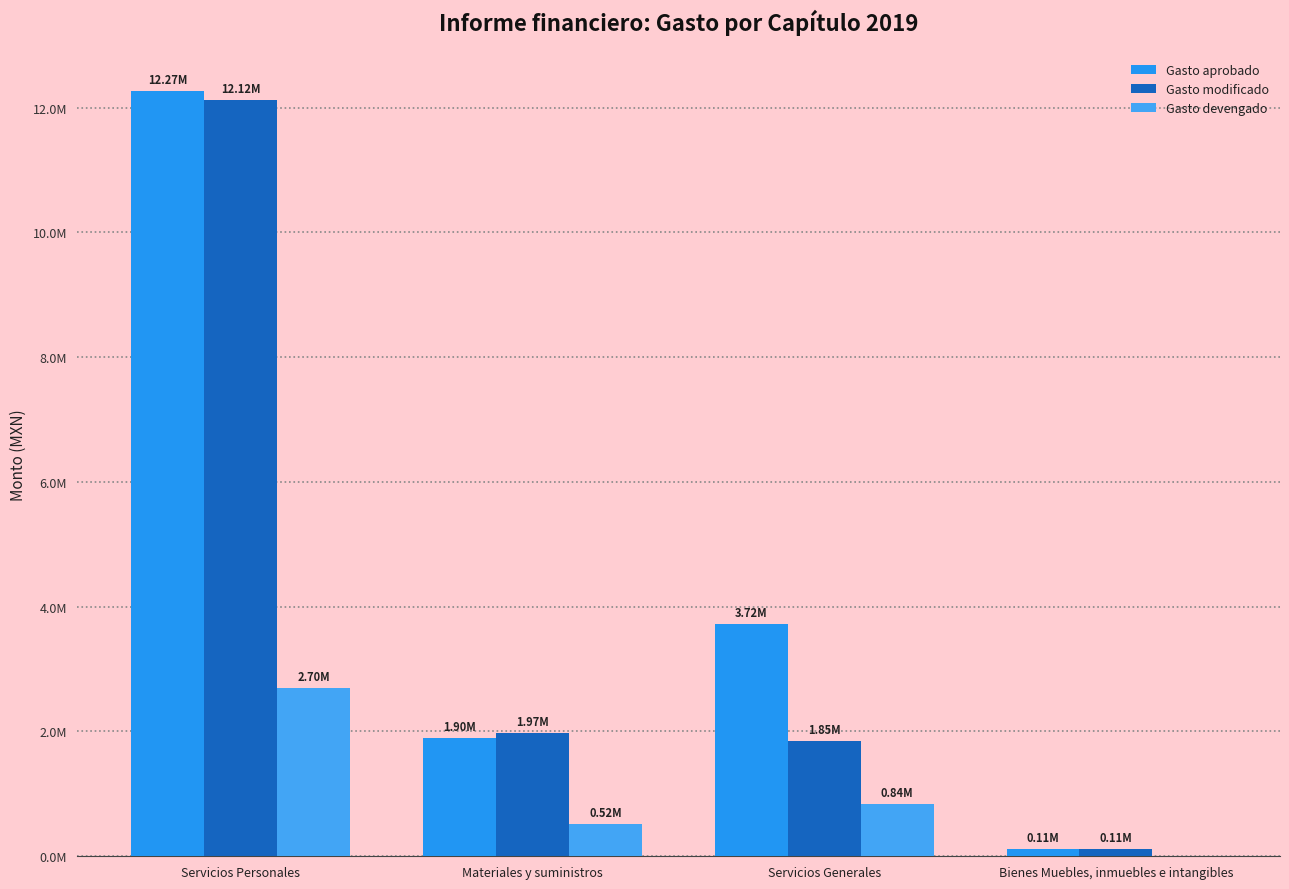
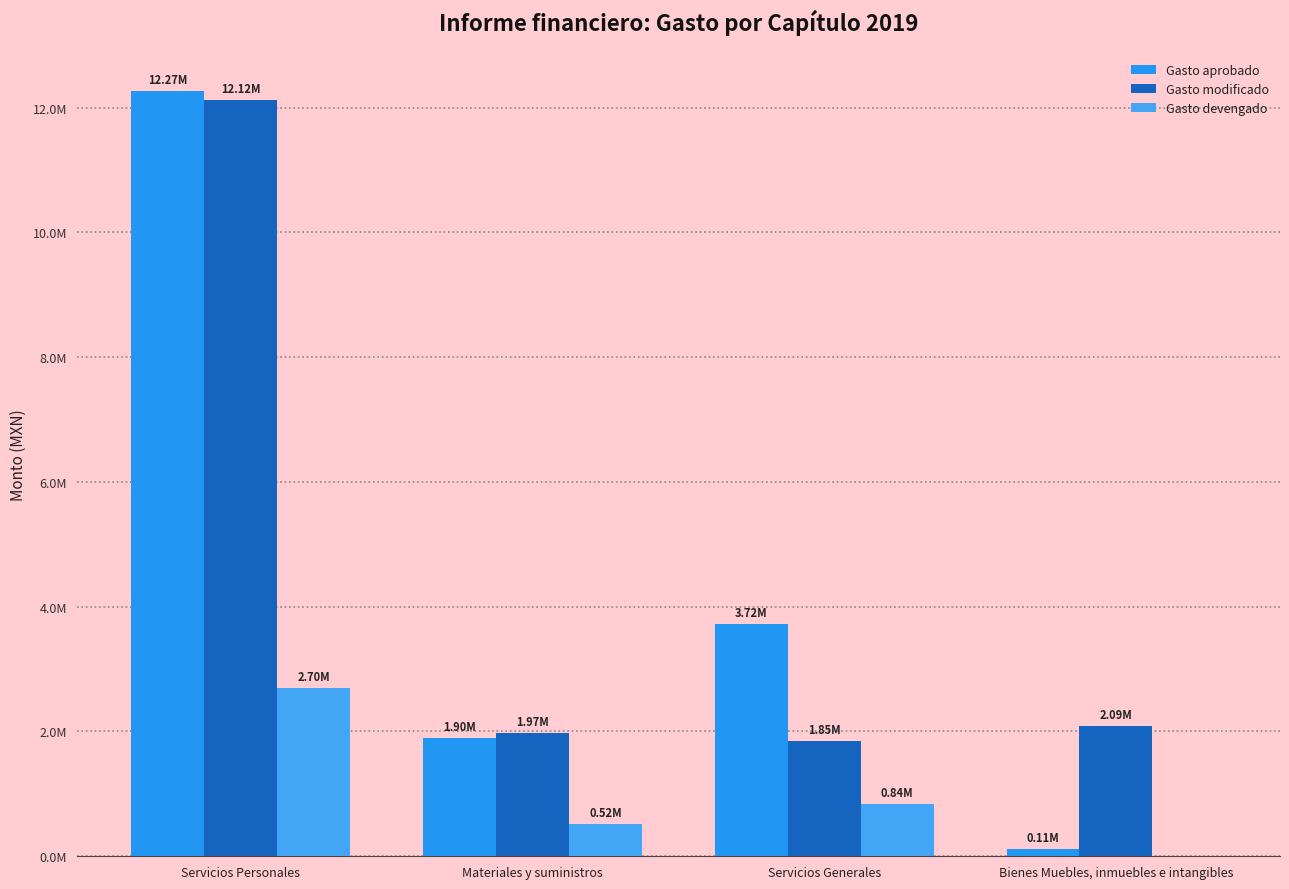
  {
    "Gasto modificado": {
      "Servicios Personales": "12.12M",
      "Materiales y suministros": "1.97M",
      "Servicios Generales": "1.85M",
-     "Bienes Muebles, inmuebles e intangibles": "0.11M"
+     "Bienes Muebles, inmuebles e intangibles": "2.09M"
    }
  }
